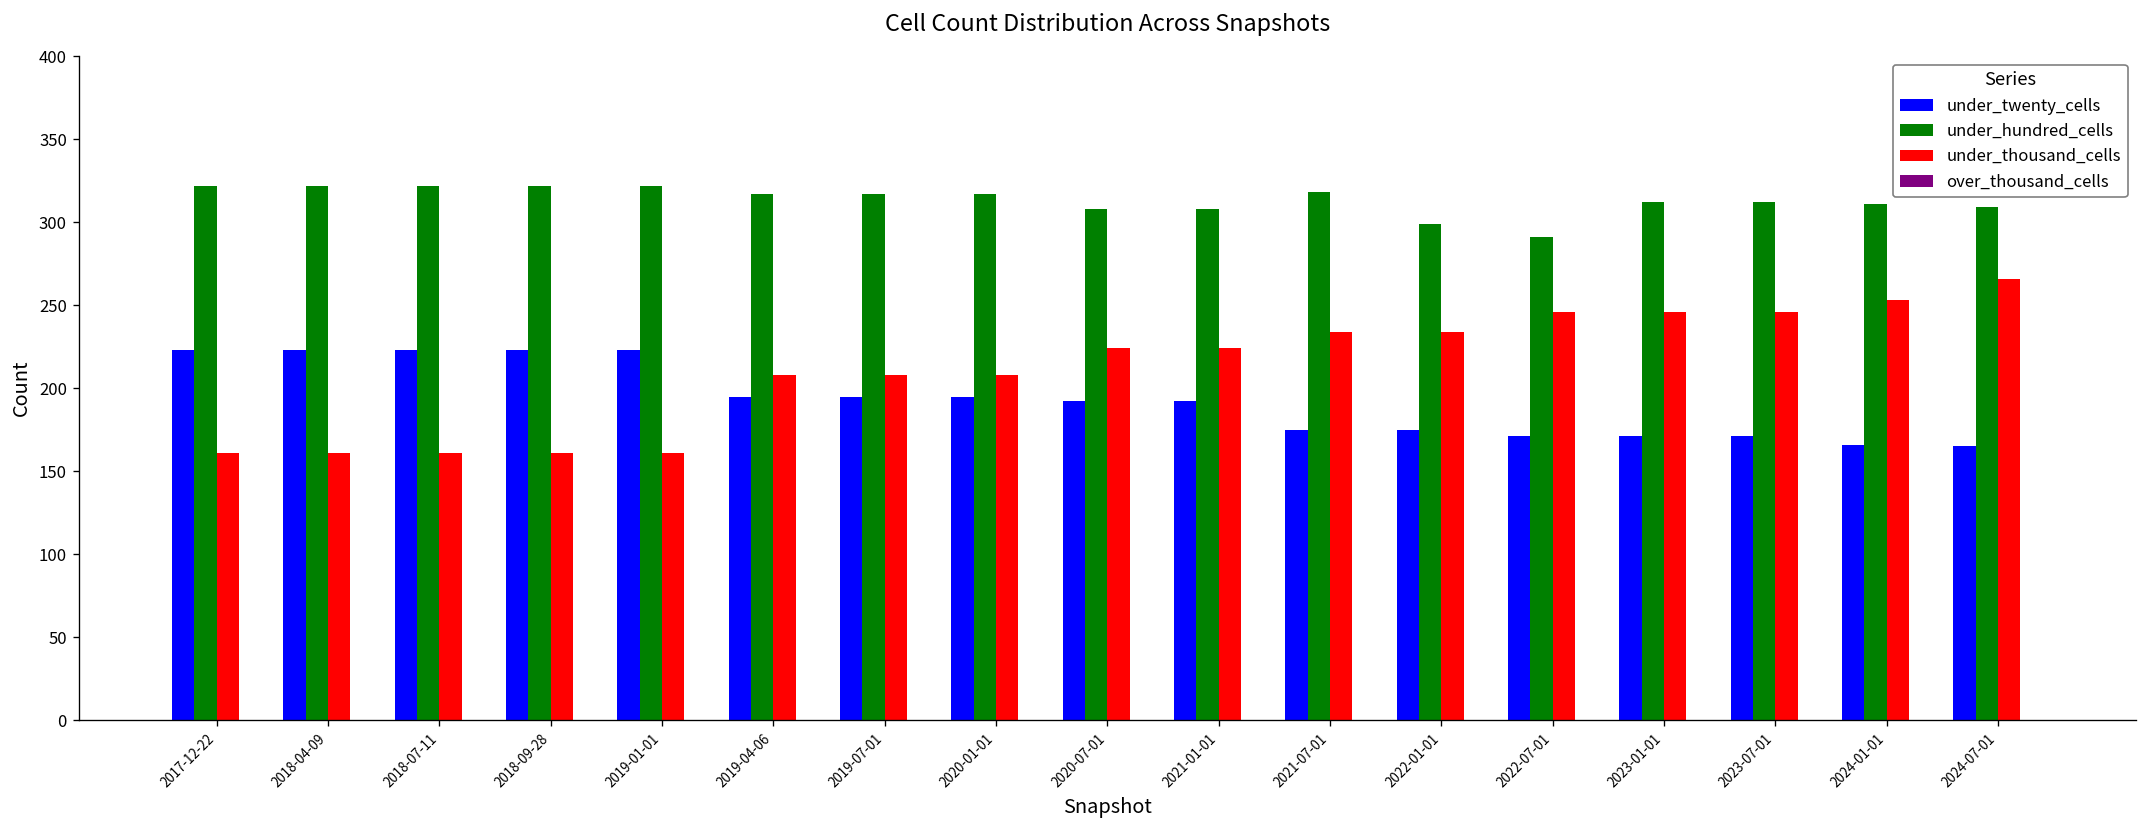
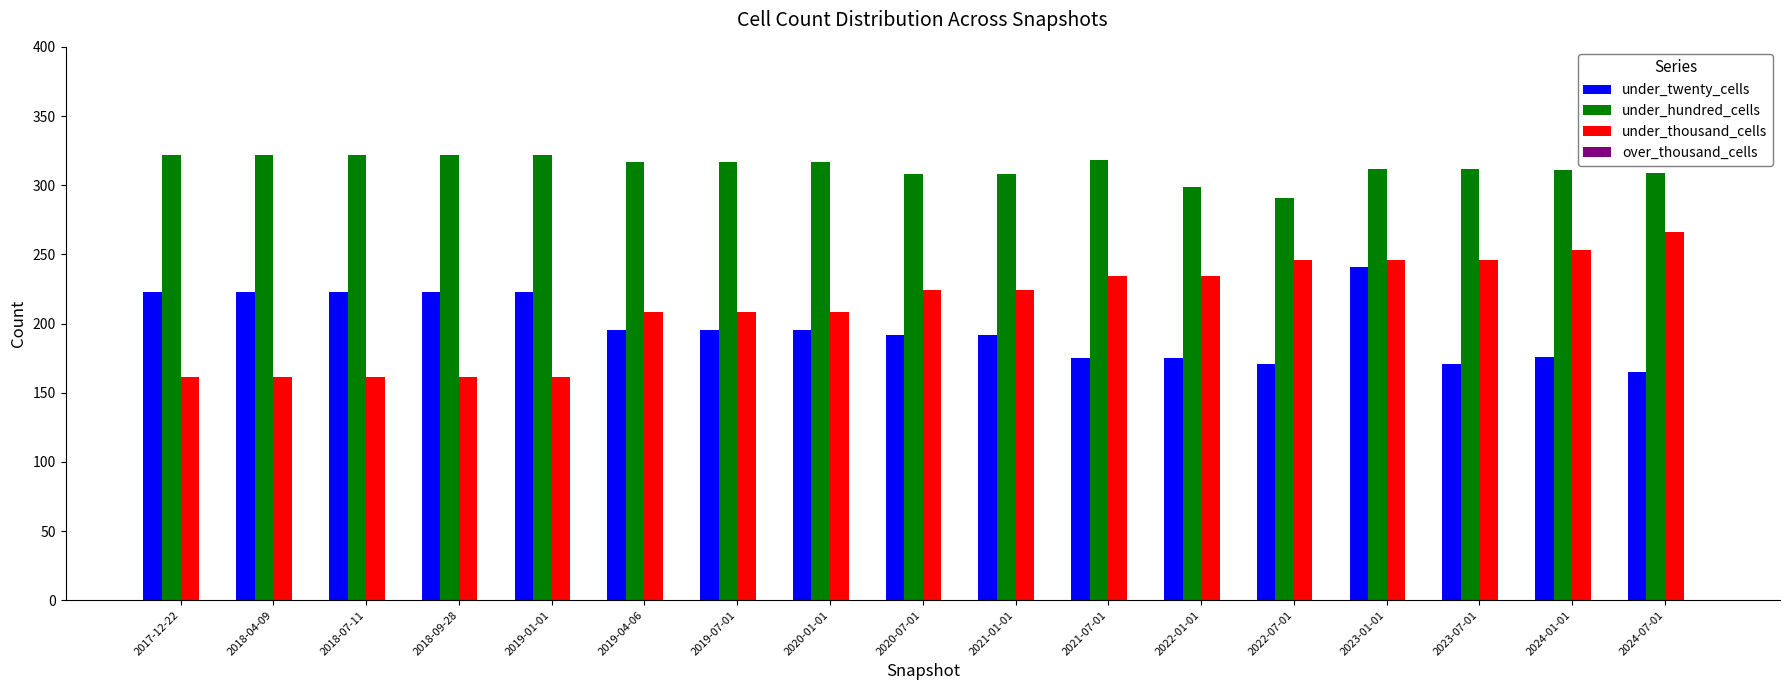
  {
    "under_twenty_cells": {
      "2017-12-22": 223,
      "2018-04-09": 223,
      "2018-07-11": 223,
      "2018-09-28": 223,
      "2019-01-01": 223,
      "2019-04-06": 195,
      "2019-07-01": 195,
      "2020-01-01": 195,
      "2020-07-01": 192,
      "2021-01-01": 192,
      "2021-07-01": 175,
      "2022-01-01": 175,
      "2022-07-01": 171,
-     "2023-01-01": 171,
+     "2023-01-01": 241,
      "2023-07-01": 171,
-     "2024-01-01": 166,
+     "2024-01-01": 176,
      "2024-07-01": 165
    },
    "under_hundred_cells": {
      "2017-12-22": 322,
      "2018-04-09": 322,
      "2018-07-11": 322,
      "2018-09-28": 322,
      "2019-01-01": 322,
      "2019-04-06": 317,
      "2019-07-01": 317,
      "2020-01-01": 317,
      "2020-07-01": 308,
      "2021-01-01": 308,
      "2021-07-01": 318,
      "2022-01-01": 299,
      "2022-07-01": 291,
      "2023-01-01": 312,
      "2023-07-01": 312,
      "2024-01-01": 311,
      "2024-07-01": 309
    },
    "under_thousand_cells": {
      "2017-12-22": 161,
      "2018-04-09": 161,
      "2018-07-11": 161,
      "2018-09-28": 161,
      "2019-01-01": 161,
      "2019-04-06": 208,
      "2019-07-01": 208,
      "2020-01-01": 208,
      "2020-07-01": 224,
      "2021-01-01": 224,
      "2021-07-01": 234,
      "2022-01-01": 234,
      "2022-07-01": 246,
      "2023-01-01": 246,
      "2023-07-01": 246,
      "2024-01-01": 253,
      "2024-07-01": 266
    },
    "over_thousand_cells": {
      "2017-12-22": 0,
      "2018-04-09": 0,
      "2018-07-11": 0,
      "2018-09-28": 0,
      "2019-01-01": 0,
      "2019-04-06": 0,
      "2019-07-01": 0,
      "2020-01-01": 0,
      "2020-07-01": 0,
      "2021-01-01": 0,
      "2021-07-01": 0,
      "2022-01-01": 0,
      "2022-07-01": 0,
      "2023-01-01": 0,
      "2023-07-01": 0,
      "2024-01-01": 0,
      "2024-07-01": 0
    }
  }
